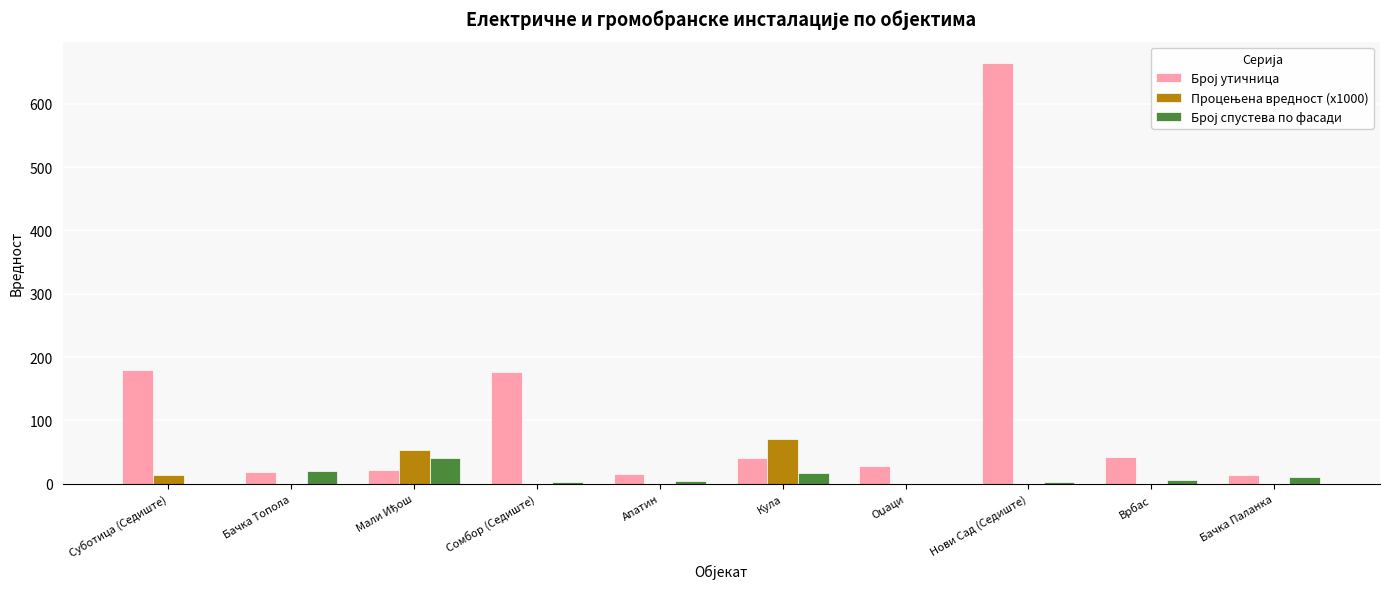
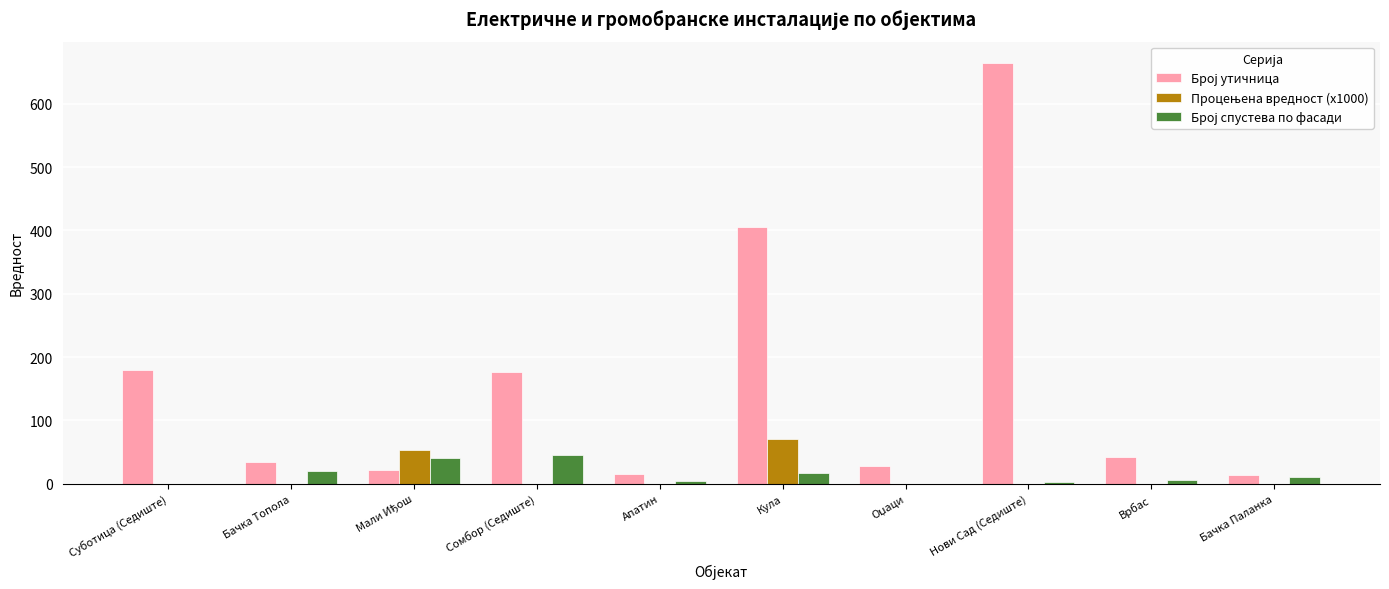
  {
    "Број утичница": {
      "Суботица (Седиште)": 180,
-     "Бачка Топола": 20,
+     "Бачка Топола": 30,
      "Мали Иђош": 20,
      "Сомбор (Седиште)": 180,
      "Апатин": 20,
-     "Кула": 40,
+     "Кула": 410,
      "Оџаци": 30,
      "Нови Сад (Седиште)": 670,
      "Врбас": 40,
      "Бачка Паланка": 10
    },
    "Процењена вредност (x1000)": {
-     "Суботица (Седиште)": 10,
+     "Суботица (Седиште)": 0,
      "Бачка Топола": 0,
      "Мали Иђош": 50,
      "Сомбор (Седиште)": 0,
      "Апатин": 0,
      "Кула": 70,
      "Оџаци": 0,
      "Нови Сад (Седиште)": 0,
      "Врбас": 0,
      "Бачка Паланка": 0
    },
    "Број спустева по фасади": {
      "Суботица (Седиште)": 0,
      "Бачка Топола": 20,
      "Мали Иђош": 40,
-     "Сомбор (Седиште)": 0,
+     "Сомбор (Седиште)": 50,
      "Апатин": 0,
      "Кула": 20,
      "Оџаци": 0,
      "Врбас": 10,
      "Бачка Паланка": 10
    }
  }
